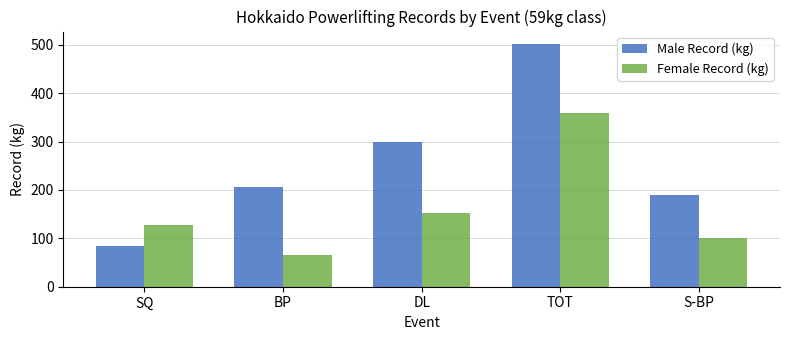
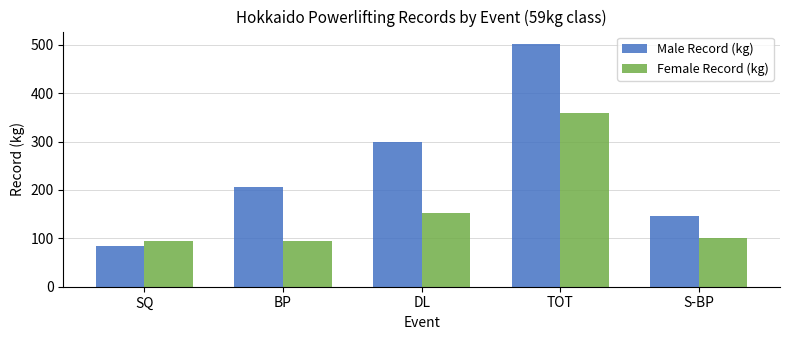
  {
    "Male Record (kg)": {
      "SQ": 80,
      "BP": 210,
      "DL": 300,
      "TOT": 500,
-     "S-BP": 190
+     "S-BP": 150
    },
    "Female Record (kg)": {
-     "SQ": 130,
-     "BP": 70,
+     "SQ": 90,
+     "BP": 100,
      "DL": 150,
      "TOT": 360,
      "S-BP": 100
    }
  }
